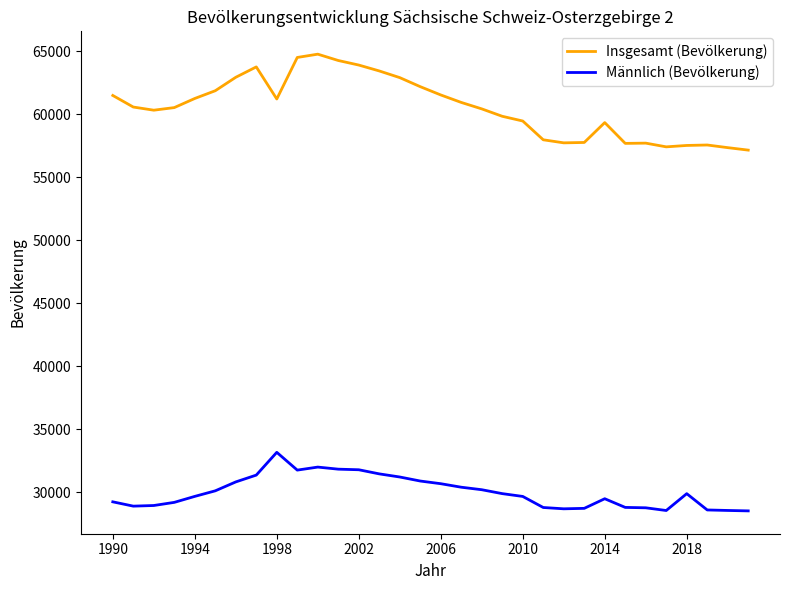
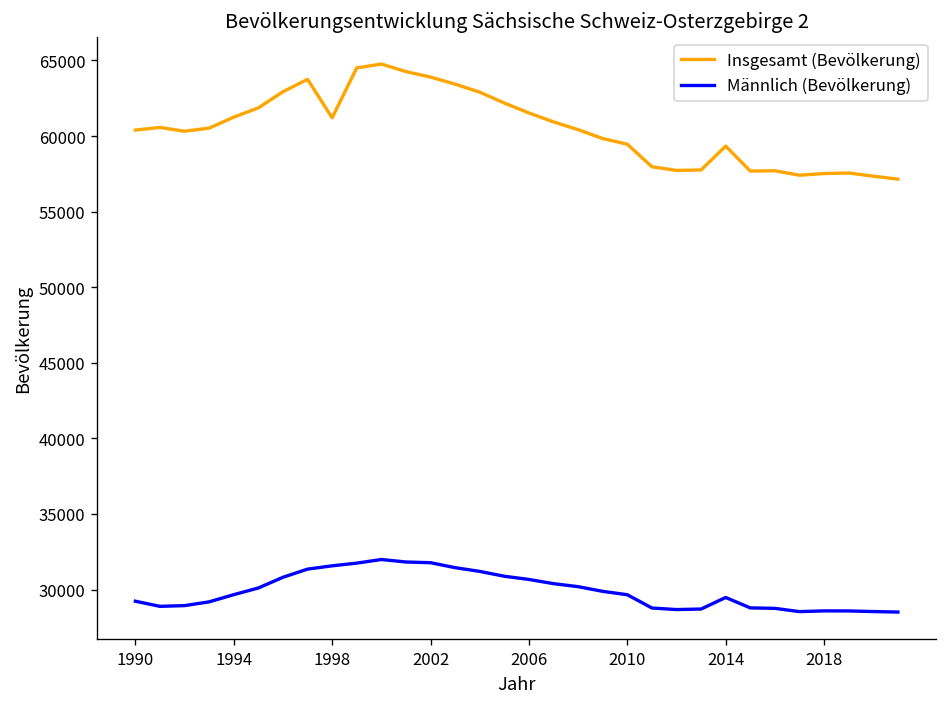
  {
    "Insgesamt (Bevölkerung)": {
-     "1990": 61500,
+     "1990": 60400,
      "1994": 61200,
      "1998": 61200,
      "2002": 63900,
      "2006": 61500,
      "2010": 59500,
      "2014": 59300,
      "2018": 57500
    },
    "Männlich (Bevölkerung)": {
      "1990": 29200,
      "1994": 29700,
-     "1998": 33200,
+     "1998": 31600,
      "2002": 31800,
      "2006": 30700,
      "2010": 29700,
      "2014": 29500,
-     "2018": 29900
+     "2018": 28600
    }
  }
